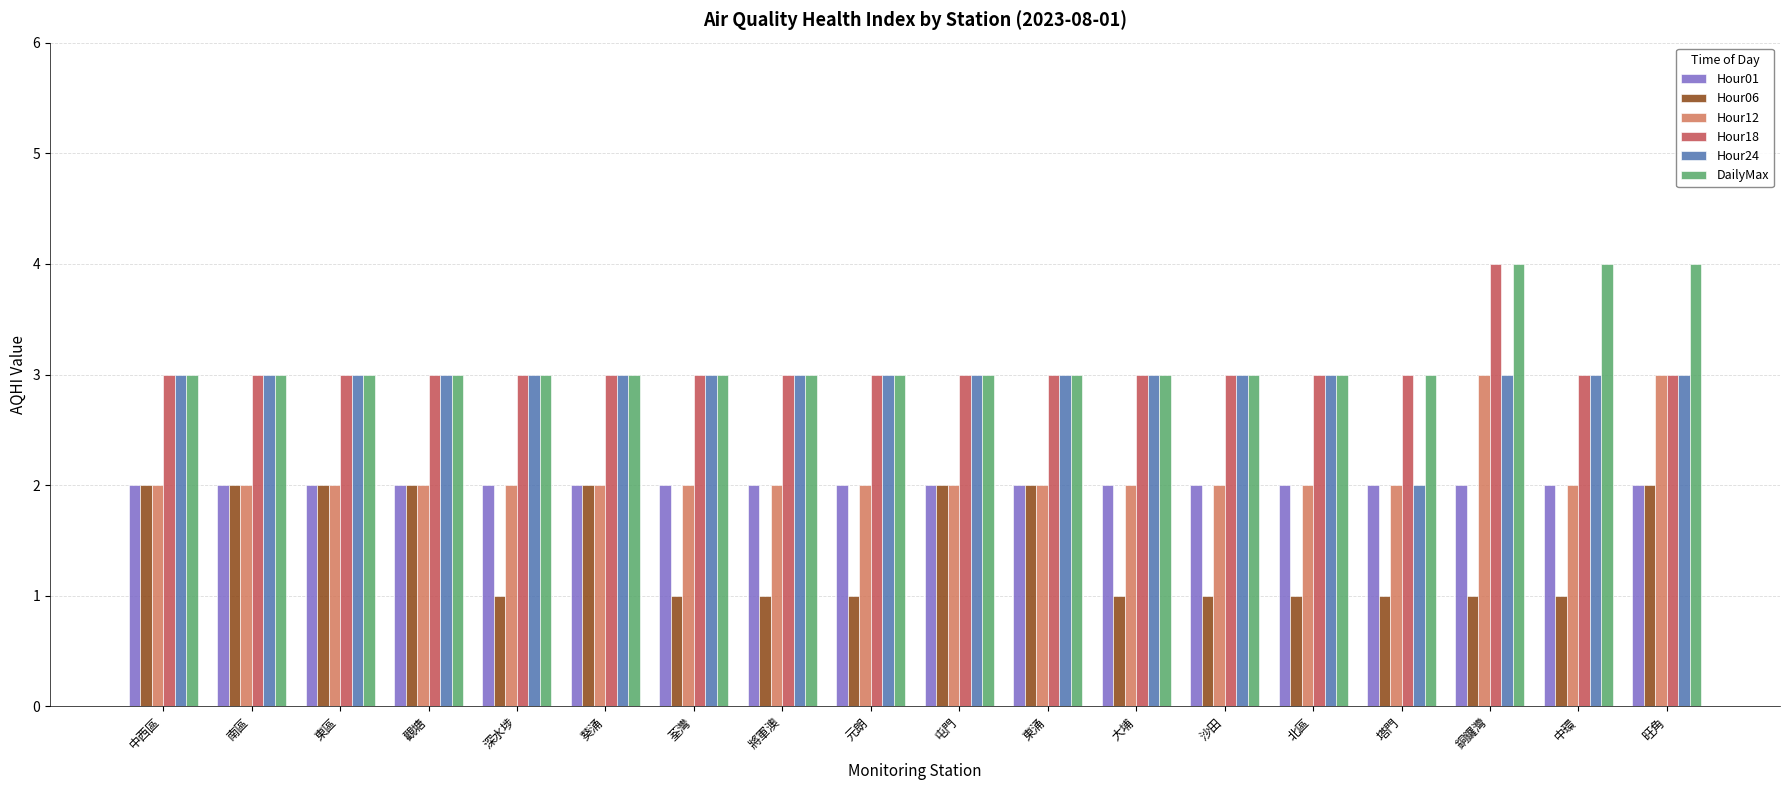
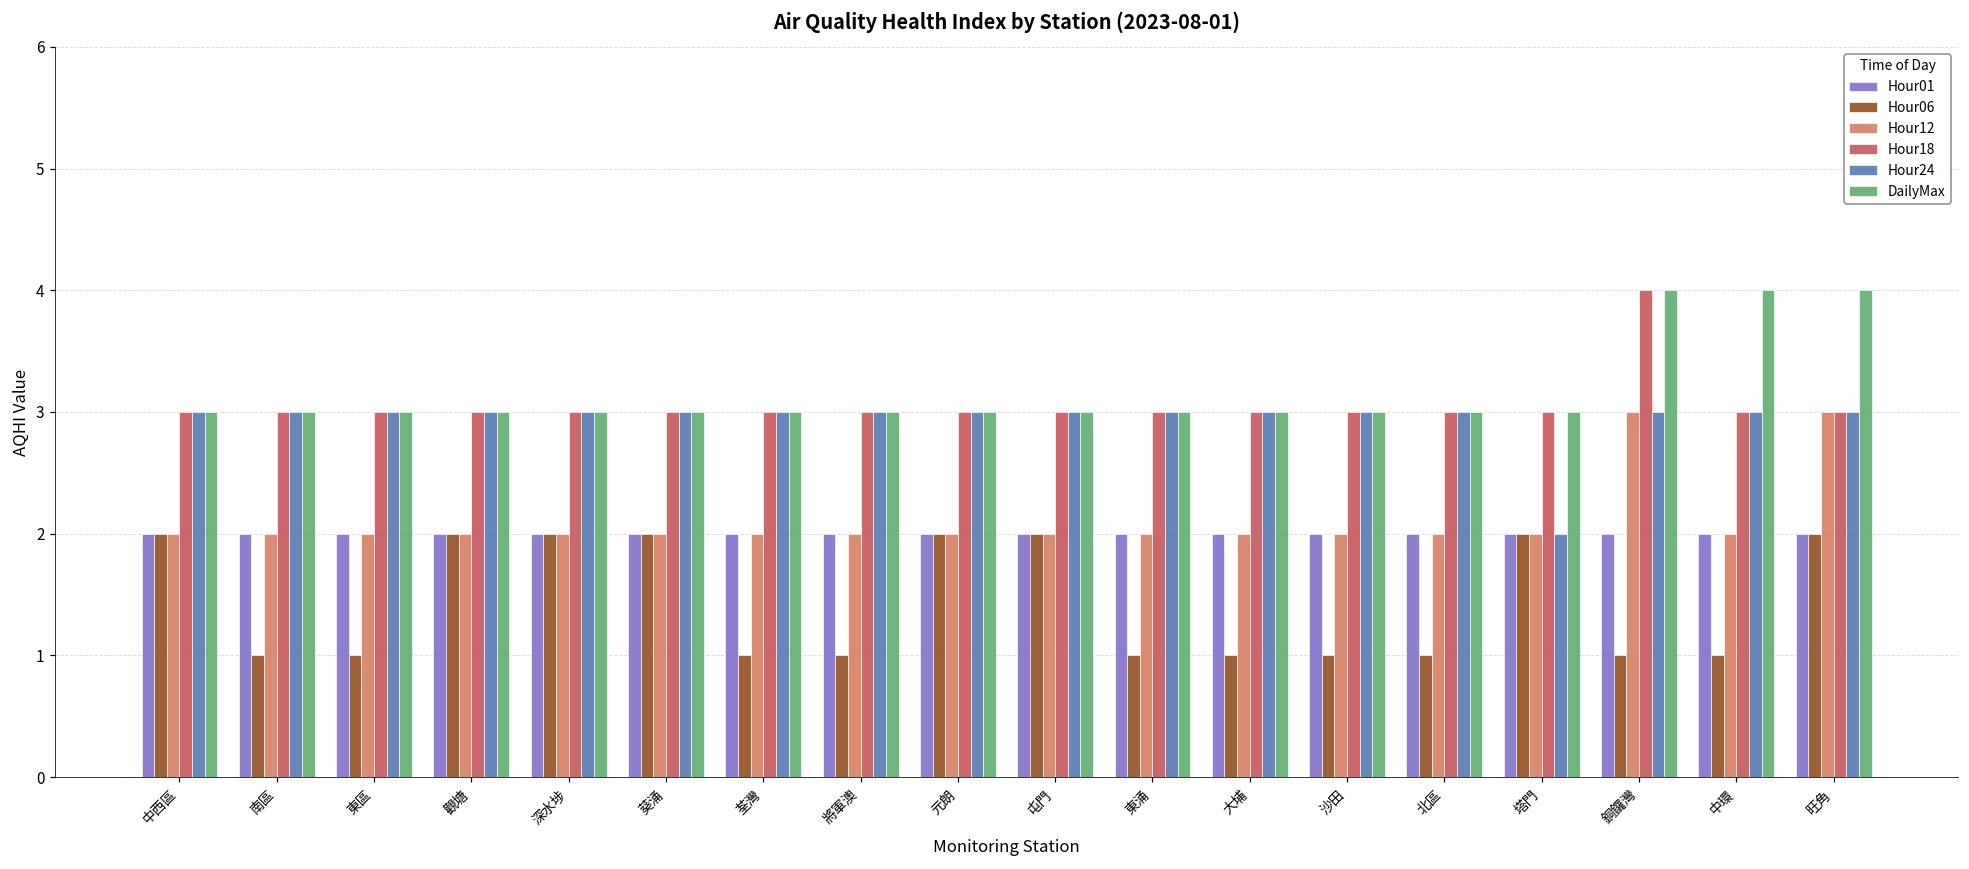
  {
    "Hour06": {
      "中西區": 2,
-     "南區": 2,
-     "東區": 2,
+     "南區": 1,
+     "東區": 1,
      "觀塘": 2,
-     "深水埗": 1,
+     "深水埗": 2,
      "葵涌": 2,
      "荃灣": 1,
      "將軍澳": 1,
-     "元朗": 1,
+     "元朗": 2,
      "屯門": 2,
-     "東涌": 2,
+     "東涌": 1,
      "大埔": 1,
      "沙田": 1,
      "北區": 1,
-     "塔門": 1,
+     "塔門": 2,
      "銅鑼灣": 1,
      "中環": 1,
      "旺角": 2
    },
    "DailyMax": {
      "中西區": 3,
      "南區": 3,
      "東區": 3,
      "觀塘": 3,
      "深水埗": 3,
      "葵涌": 3,
      "荃灣": 3,
      "將軍澳": 3,
      "元朗": 3,
      "屯門": 3,
      "東涌": 3,
      "大埔": 3,
      "沙田": 3,
      "北區": 3,
      "塔門": 3,
      "銅鑼灣": 4,
      "中環": 4,
      "旺角": 4
    }
  }
